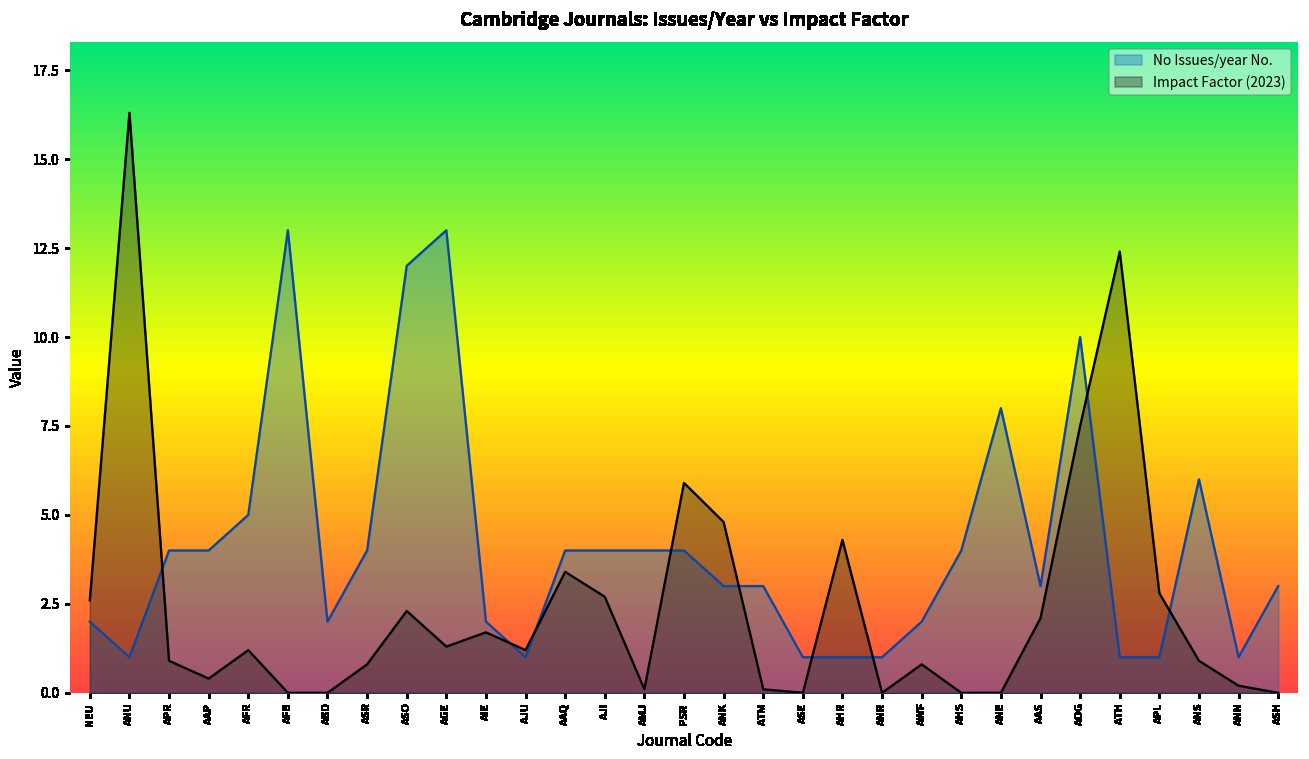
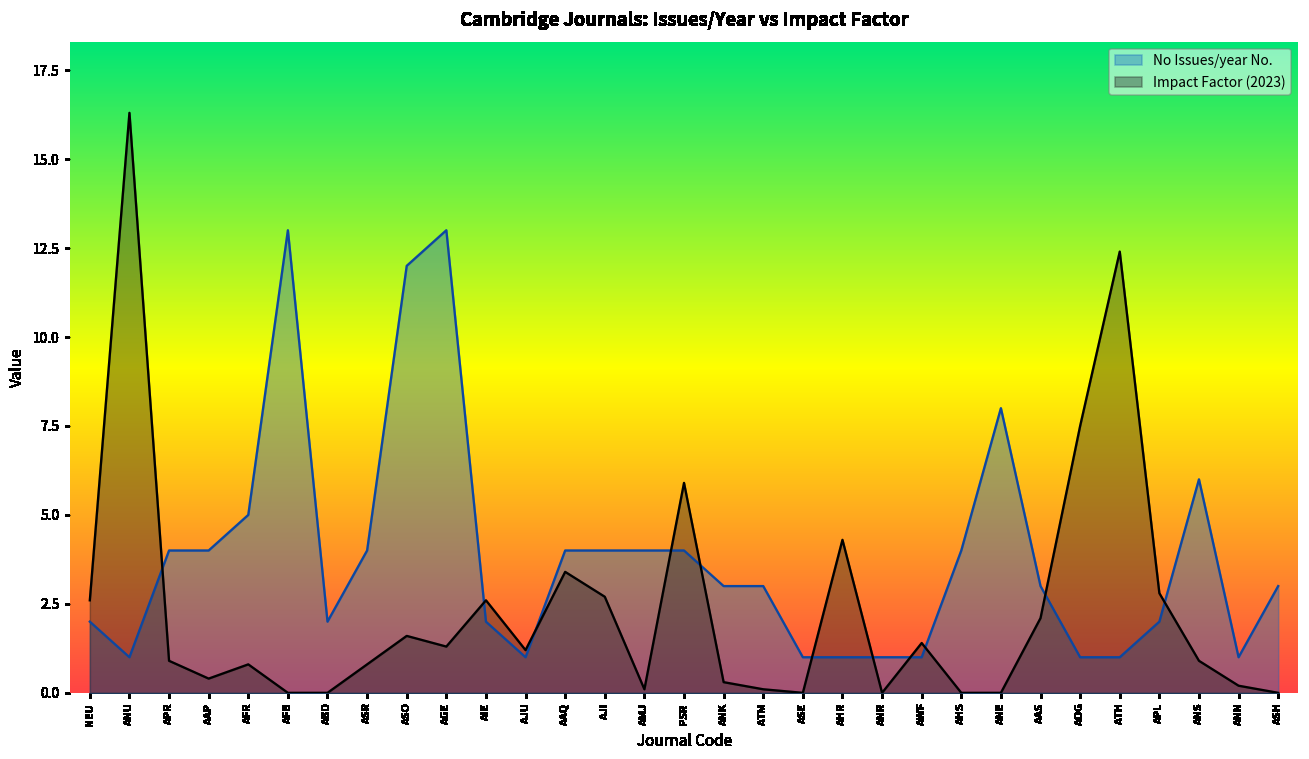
  {
    "No Issues/year No.": {
      "NEU": 2,
      "ANU": 1,
      "APR": 4,
      "AAP": 4,
      "AFR": 5,
      "AFB": 13,
      "ASR": 4,
      "ASO": 12,
      "AGE": 13,
      "AIE": 2,
      "AJU": 1,
      "AAQ": 4,
      "AJI": 4,
      "AMJ": 4,
      "PSR": 4,
      "ANK": 3,
      "ATM": 3,
      "ASE": 1,
      "AHR": 1,
      "ANR": 1,
-     "AWF": 2,
+     "AWF": 1,
      "AHS": 4,
      "ANE": 8,
      "AAS": 3,
-     "AOG": 10,
+     "AOG": 1,
      "ATH": 1,
-     "APL": 1,
+     "APL": 2,
      "ANS": 6,
      "ANN": 1,
      "ASH": 3
    },
    "Impact Factor (2023)": {
      "NEU": 2.6,
      "ANU": 16.3,
      "APR": 0.9,
      "AAP": 0.4,
-     "AFR": 1.2,
+     "AFR": 0.8,
      "AFB": 0.0,
      "ASR": 0.8,
-     "ASO": 2.3,
+     "ASO": 1.6,
      "AGE": 1.3,
-     "AIE": 1.7,
+     "AIE": 2.6,
      "AJU": 1.2,
      "AAQ": 3.4,
      "AJI": 2.7,
      "AMJ": 0.1,
      "PSR": 5.9,
-     "ANK": 4.8,
+     "ANK": 0.3,
      "ATM": 0.1,
      "ASE": 0.0,
      "AHR": 4.3,
      "ANR": 0.0,
-     "AWF": 0.8,
+     "AWF": 1.4,
      "AHS": 0.0,
      "ANE": 0.0,
      "AAS": 2.1,
      "AOG": 7.5,
      "ATH": 12.4,
      "APL": 2.8,
      "ANS": 0.9,
      "ANN": 0.2,
      "ASH": 0.0
    }
  }
